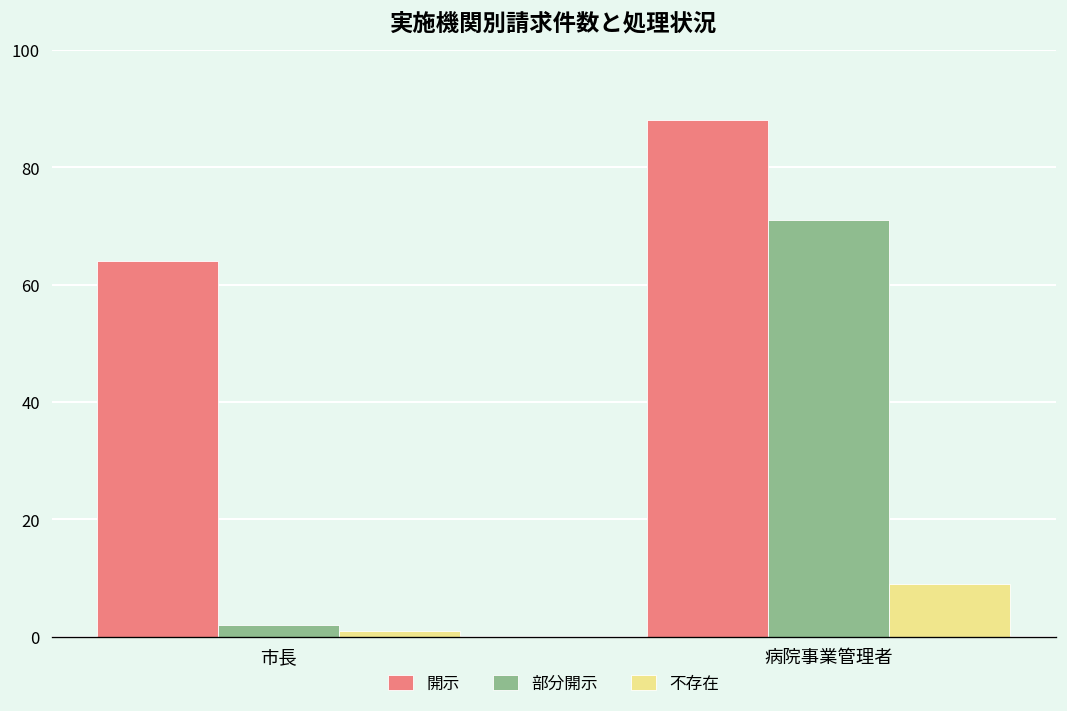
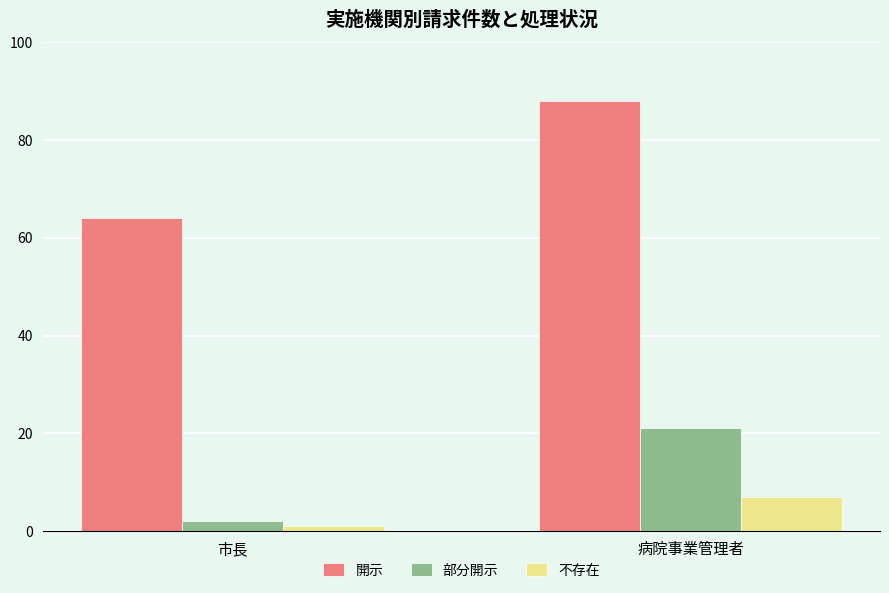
  {
    "開示": {
      "市長": 64,
      "病院事業管理者": 88
    },
    "部分開示": {
      "市長": 2,
-     "病院事業管理者": 71
+     "病院事業管理者": 21
    },
    "不存在": {
      "市長": 1,
-     "病院事業管理者": 9
+     "病院事業管理者": 7
    }
  }
